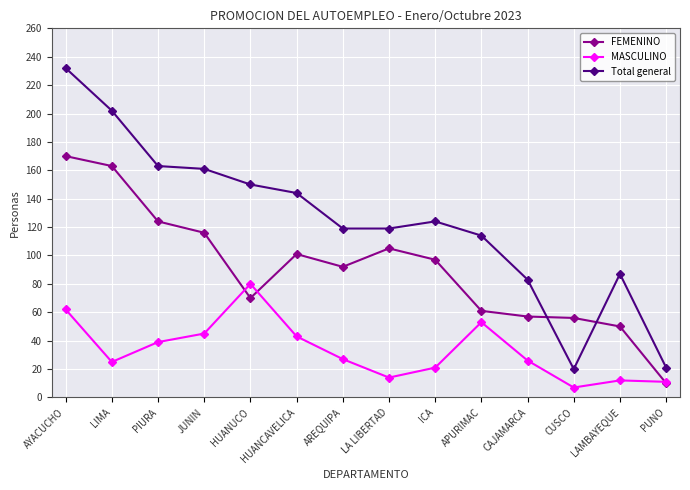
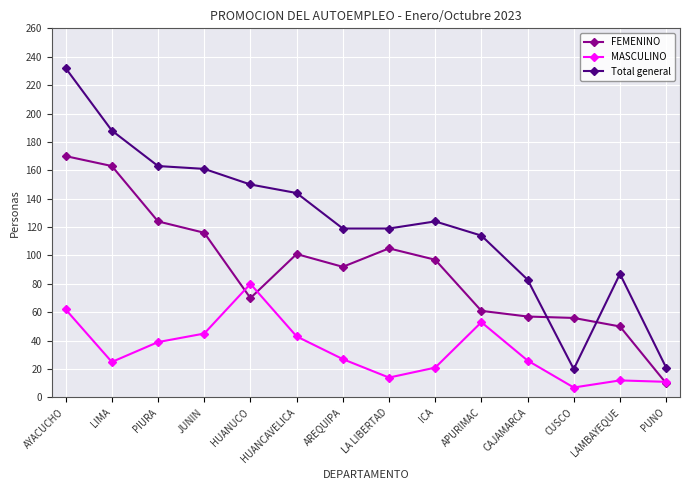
  {
    "FEMENINO": {
      "AYACUCHO": 170,
      "LIMA": 163,
      "PIURA": 124,
      "JUNIN": 116,
      "HUANUCO": 70,
      "HUANCAVELICA": 101,
      "AREQUIPA": 92,
      "LA LIBERTAD": 105,
      "ICA": 97,
      "APURIMAC": 61,
      "CAJAMARCA": 57,
      "CUSCO": 56,
      "LAMBAYEQUE": 50
    },
    "MASCULINO": {
      "AYACUCHO": 62,
      "LIMA": 25,
      "PIURA": 39,
      "JUNIN": 45,
      "HUANUCO": 80,
      "HUANCAVELICA": 43,
      "AREQUIPA": 27,
      "LA LIBERTAD": 14,
      "ICA": 21,
      "APURIMAC": 53,
      "CAJAMARCA": 26,
      "CUSCO": 7,
      "LAMBAYEQUE": 12
    },
    "Total general": {
      "AYACUCHO": 232,
-     "LIMA": 202,
+     "LIMA": 188,
      "PIURA": 163,
      "JUNIN": 161,
      "HUANUCO": 150,
      "HUANCAVELICA": 144,
      "AREQUIPA": 119,
      "LA LIBERTAD": 119,
      "ICA": 124,
      "APURIMAC": 114,
      "CAJAMARCA": 83,
      "CUSCO": 20,
      "LAMBAYEQUE": 87,
      "PUNO": 21
    }
  }
